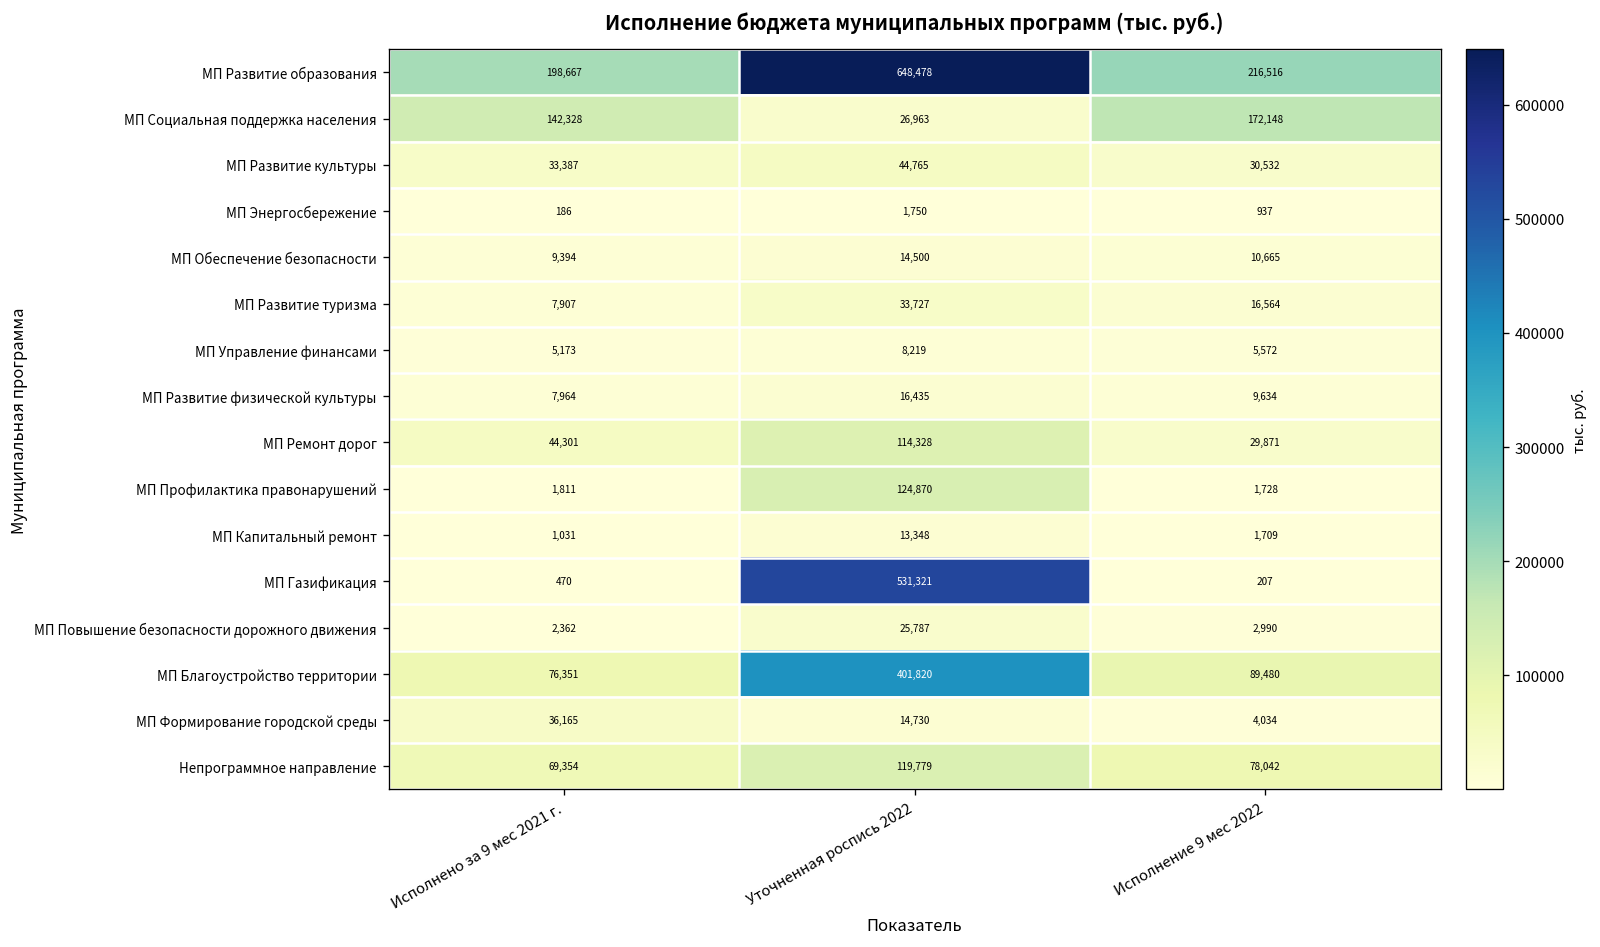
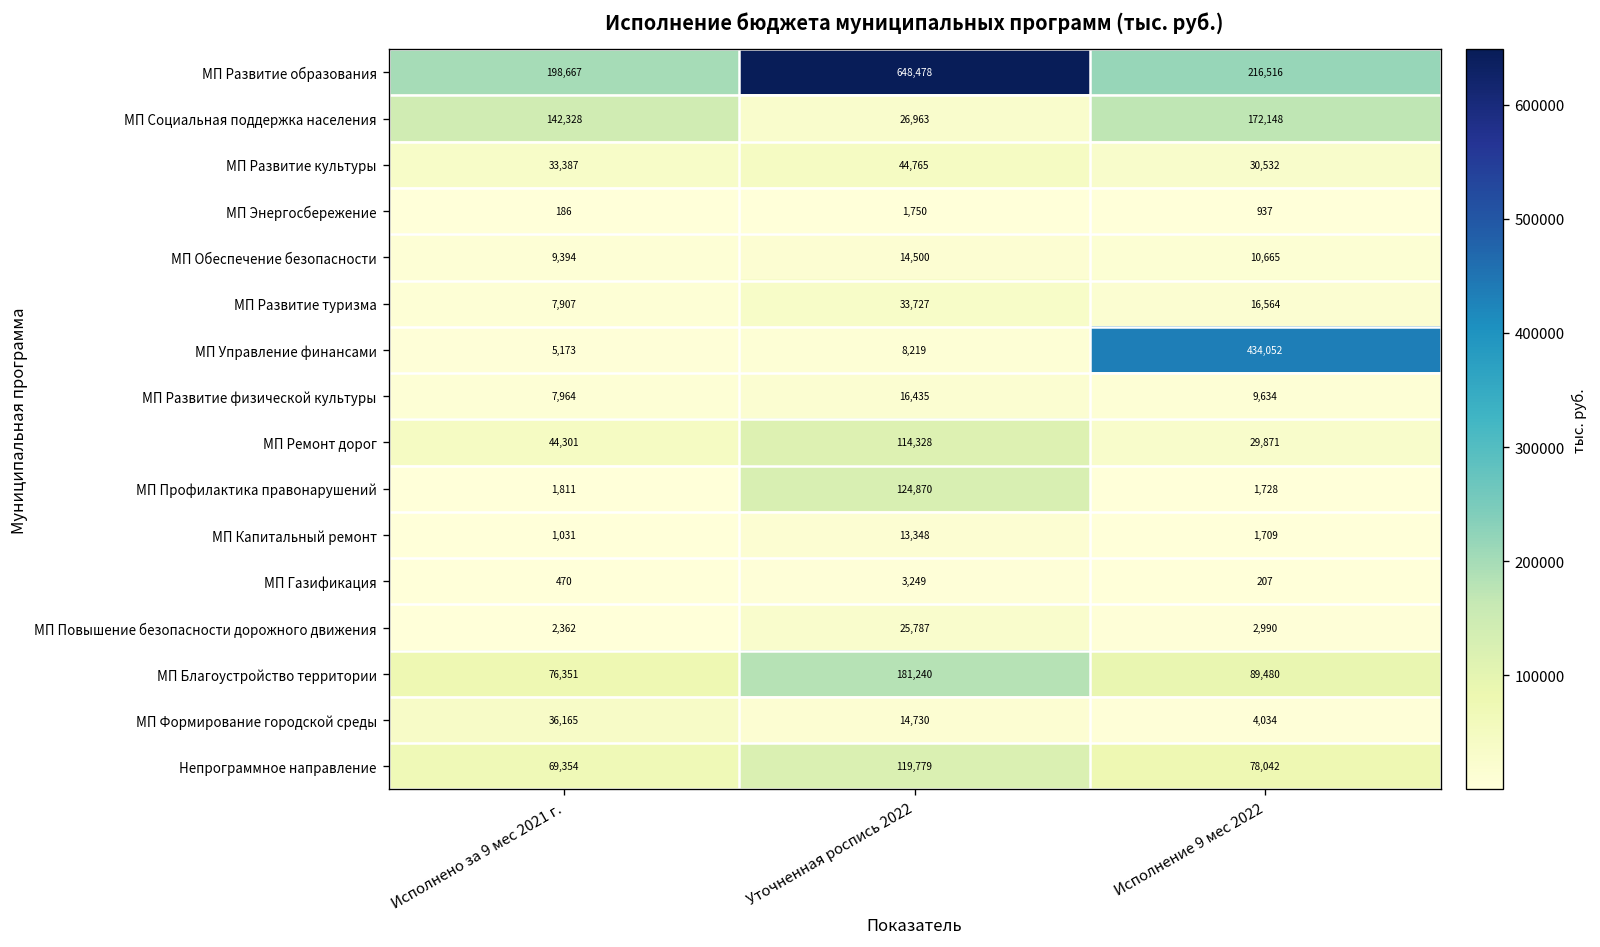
  {
    "МП Развитие образования": {
      "Исполнено за 9 мес 2021 г.": "198,667",
      "Уточненная роспись 2022": "648,478",
      "Исполнение 9 мес 2022": "216,516"
    },
    "МП Социальная поддержка населения": {
      "Исполнено за 9 мес 2021 г.": "142,328",
      "Уточненная роспись 2022": "26,963",
      "Исполнение 9 мес 2022": "172,148"
    },
    "МП Развитие культуры": {
      "Исполнено за 9 мес 2021 г.": "33,387",
      "Уточненная роспись 2022": "44,765",
      "Исполнение 9 мес 2022": "30,532"
    },
    "МП Энергосбережение": {
      "Исполнено за 9 мес 2021 г.": "186",
      "Уточненная роспись 2022": "1,750",
      "Исполнение 9 мес 2022": "937"
    },
    "МП Обеспечение безопасности": {
      "Исполнено за 9 мес 2021 г.": "9,394",
      "Уточненная роспись 2022": "14,500",
      "Исполнение 9 мес 2022": "10,665"
    },
    "МП Развитие туризма": {
      "Исполнено за 9 мес 2021 г.": "7,907",
      "Уточненная роспись 2022": "33,727",
      "Исполнение 9 мес 2022": "16,564"
    },
    "МП Управление финансами": {
      "Исполнено за 9 мес 2021 г.": "5,173",
      "Уточненная роспись 2022": "8,219",
-     "Исполнение 9 мес 2022": "5,572"
+     "Исполнение 9 мес 2022": "434,052"
    },
    "МП Развитие физической культуры": {
      "Исполнено за 9 мес 2021 г.": "7,964",
      "Уточненная роспись 2022": "16,435",
      "Исполнение 9 мес 2022": "9,634"
    },
    "МП Ремонт дорог": {
      "Исполнено за 9 мес 2021 г.": "44,301",
      "Уточненная роспись 2022": "114,328",
      "Исполнение 9 мес 2022": "29,871"
    },
    "МП Профилактика правонарушений": {
      "Исполнено за 9 мес 2021 г.": "1,811",
      "Уточненная роспись 2022": "124,870",
      "Исполнение 9 мес 2022": "1,728"
    },
    "МП Капитальный ремонт": {
      "Исполнено за 9 мес 2021 г.": "1,031",
      "Уточненная роспись 2022": "13,348",
      "Исполнение 9 мес 2022": "1,709"
    },
    "МП Газификация": {
      "Исполнено за 9 мес 2021 г.": "470",
-     "Уточненная роспись 2022": "531,321",
+     "Уточненная роспись 2022": "3,249",
      "Исполнение 9 мес 2022": "207"
    },
    "МП Повышение безопасности дорожного движения": {
      "Исполнено за 9 мес 2021 г.": "2,362",
      "Уточненная роспись 2022": "25,787",
      "Исполнение 9 мес 2022": "2,990"
    },
    "МП Благоустройство территории": {
      "Исполнено за 9 мес 2021 г.": "76,351",
-     "Уточненная роспись 2022": "401,820",
+     "Уточненная роспись 2022": "181,240",
      "Исполнение 9 мес 2022": "89,480"
    },
    "МП Формирование городской среды": {
      "Исполнено за 9 мес 2021 г.": "36,165",
      "Уточненная роспись 2022": "14,730",
      "Исполнение 9 мес 2022": "4,034"
    },
    "Непрограммное направление": {
      "Исполнено за 9 мес 2021 г.": "69,354",
      "Уточненная роспись 2022": "119,779",
      "Исполнение 9 мес 2022": "78,042"
    }
  }
